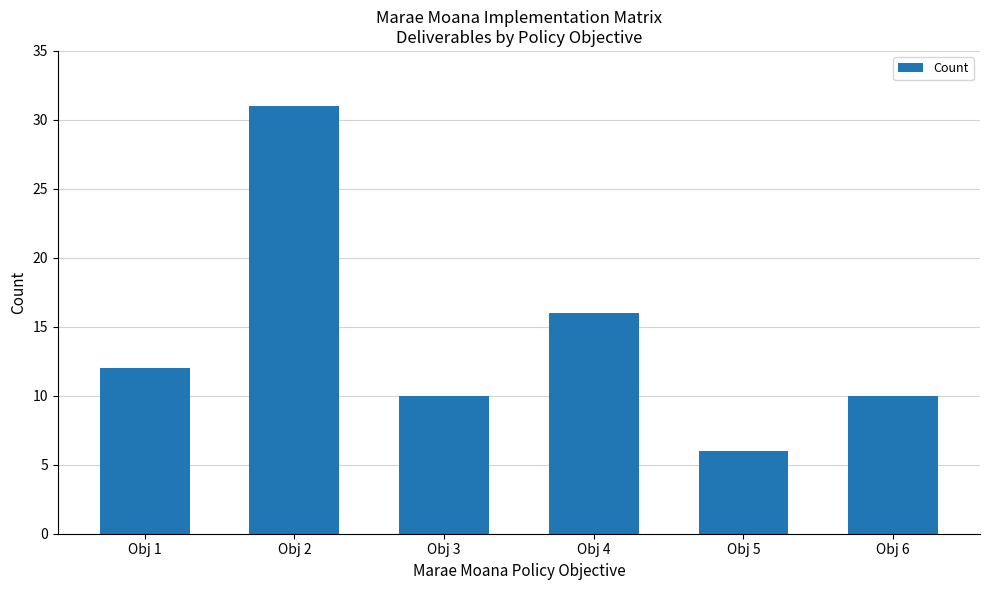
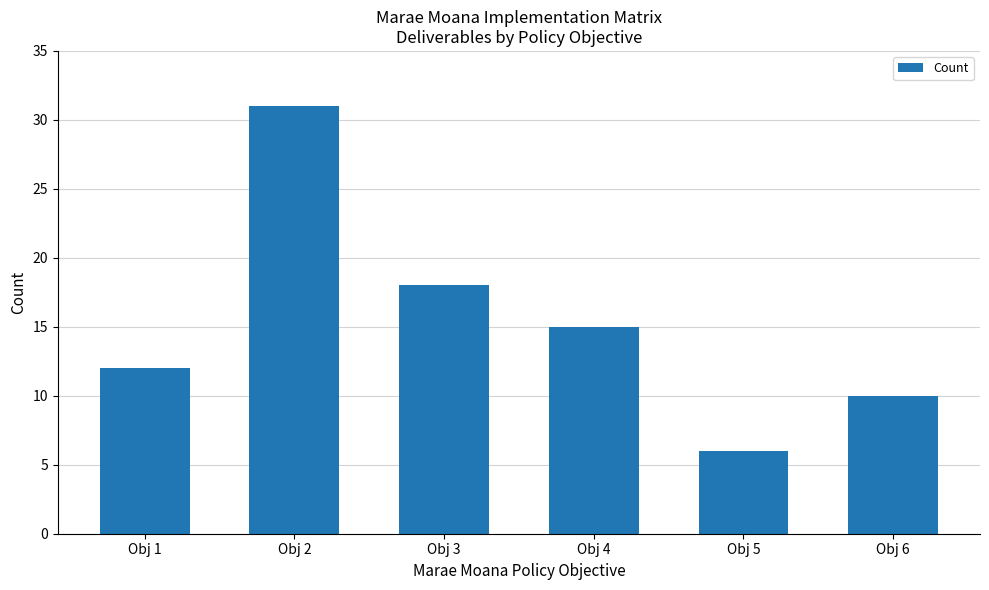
  {
    "Obj 1": 12,
    "Obj 2": 31,
-   "Obj 3": 10,
-   "Obj 4": 16,
+   "Obj 3": 18,
+   "Obj 4": 15,
    "Obj 5": 6,
    "Obj 6": 10
  }
